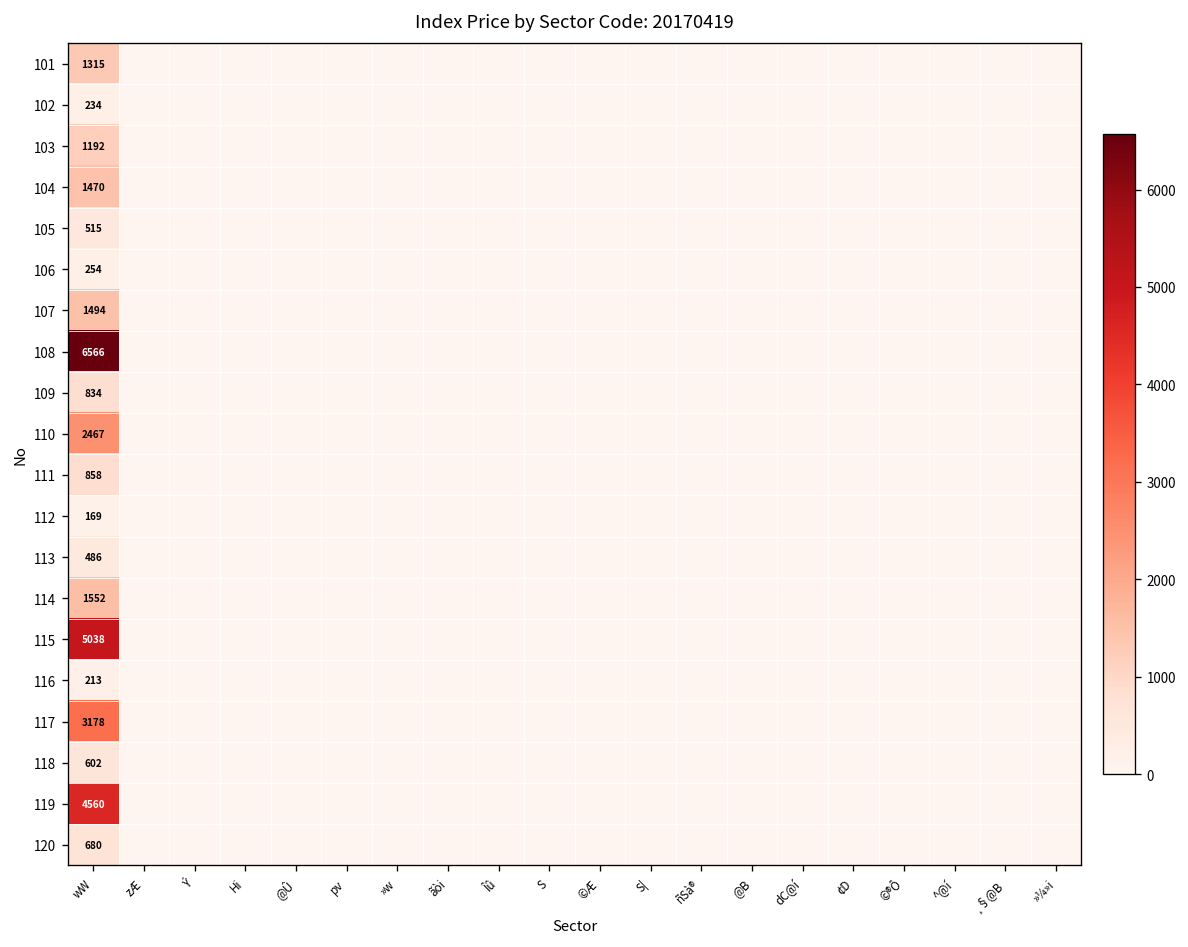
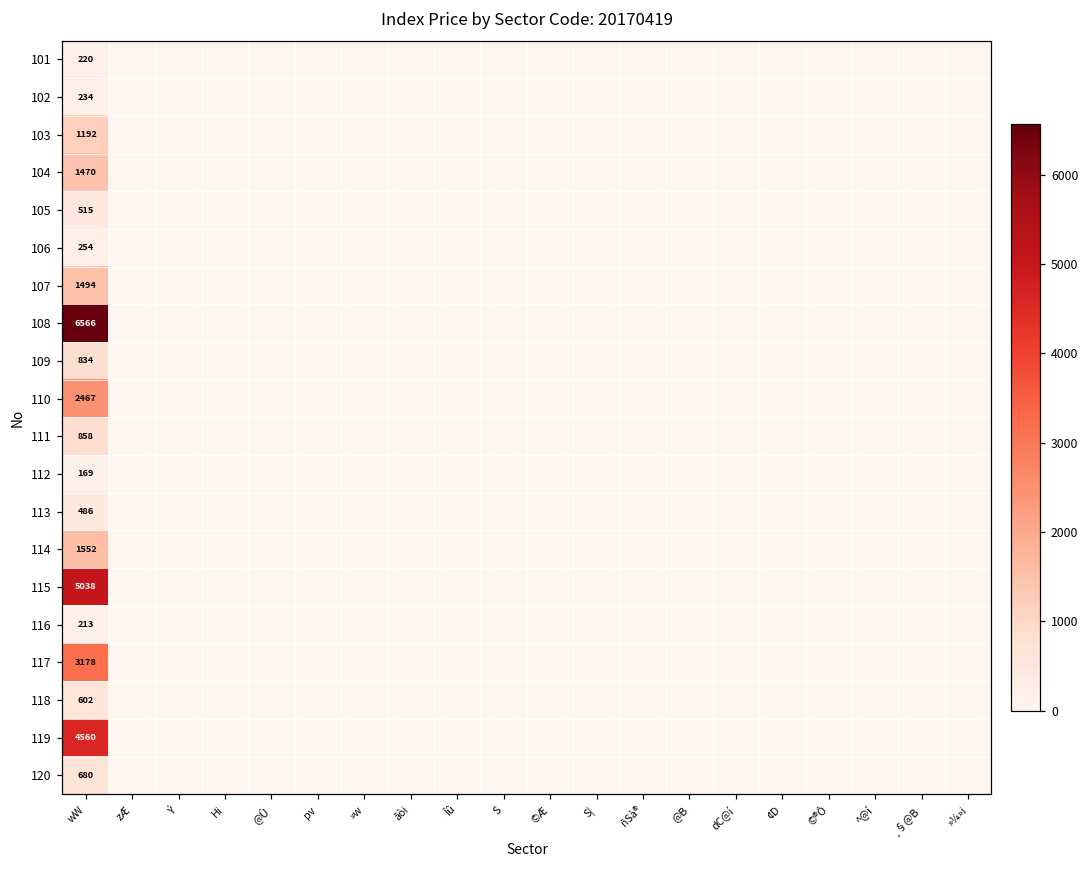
  {
    "101": {
-     "wW": 1315
+     "wW": 220
    },
    "102": {
      "wW": 234
    },
    "103": {
      "wW": 1192
    },
    "104": {
      "wW": 1470
    },
    "105": {
      "wW": 515
    },
    "106": {
      "wW": 254
    },
    "107": {
      "wW": 1494
    },
    "108": {
      "wW": 6566
    },
    "109": {
      "wW": 834
    },
    "110": {
      "wW": 2467
    },
    "111": {
      "wW": 858
    },
    "112": {
      "wW": 169
    },
    "113": {
      "wW": 486
    },
    "114": {
      "wW": 1552
    },
    "115": {
      "wW": 5038
    },
    "116": {
      "wW": 213
    },
    "117": {
      "wW": 3178
    },
    "118": {
      "wW": 602
    },
    "119": {
      "wW": 4560
    },
    "120": {
      "wW": 680
    }
  }
